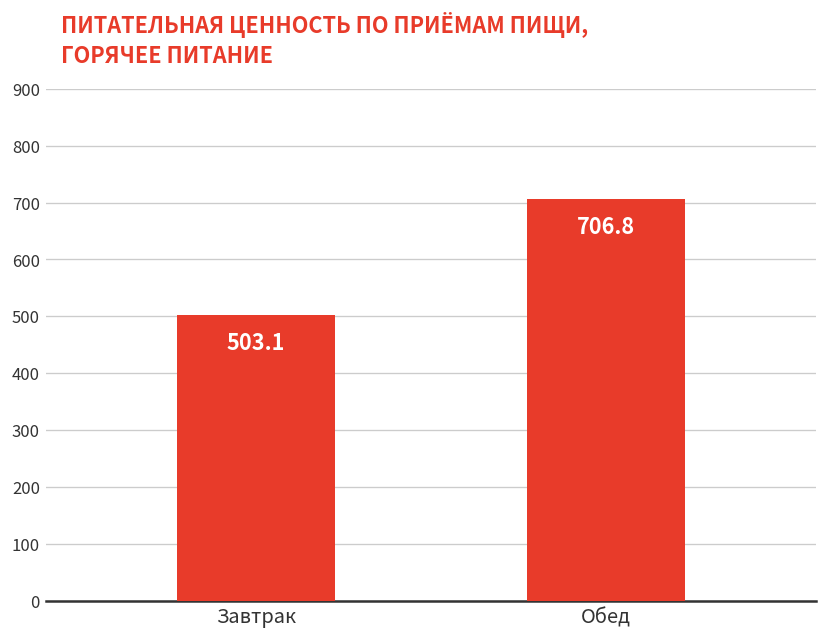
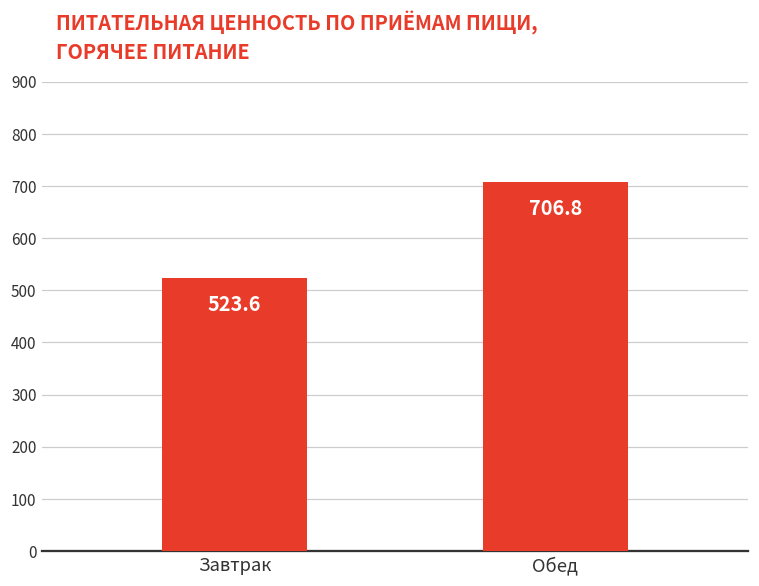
  {
-   "Завтрак": 503.1,
+   "Завтрак": 523.6,
    "Обед": 706.8
  }
